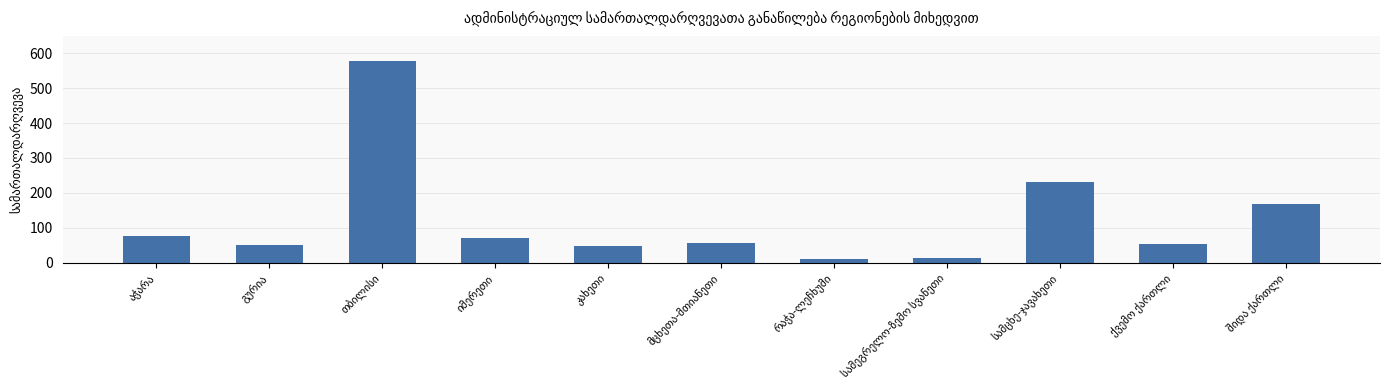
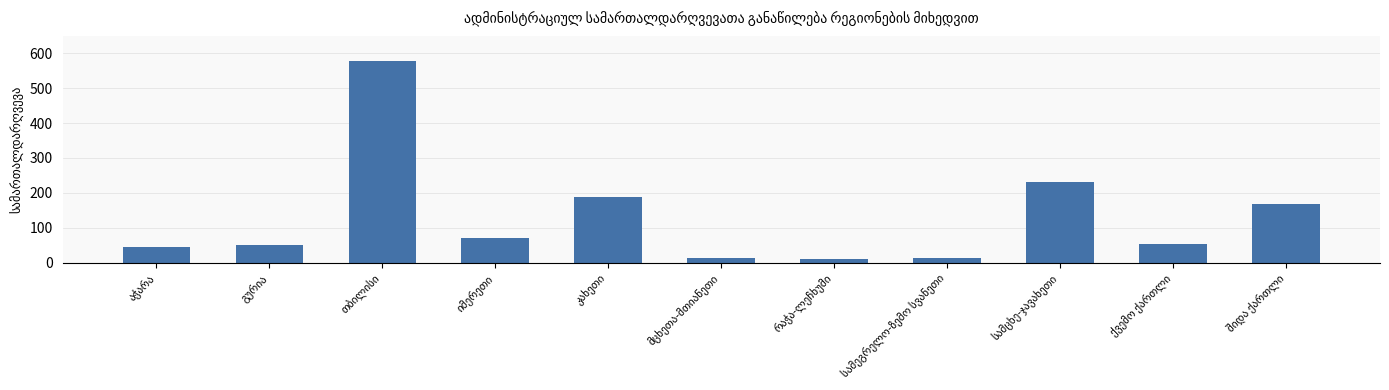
  {
-   "აჭარა": 80,
+   "აჭარა": 40,
    "გურია": 50,
    "თბილისი": 580,
    "იმერეთი": 70,
-   "კახეთი": 50,
-   "მცხეთა-მთიანეთი": 60,
+   "კახეთი": 190,
+   "მცხეთა-მთიანეთი": 10,
    "რაჭა-ლეჩხუმი": 10,
    "სამეგრელო-ზემო სვანეთი": 10,
    "სამცხე-ჯავახეთი": 230,
    "ქვემო ქართლი": 50,
    "შიდა ქართლი": 170
  }
